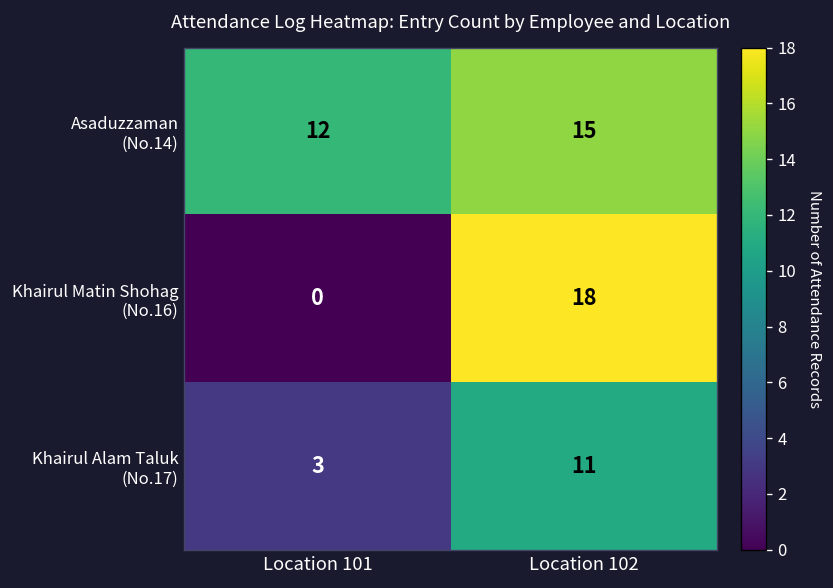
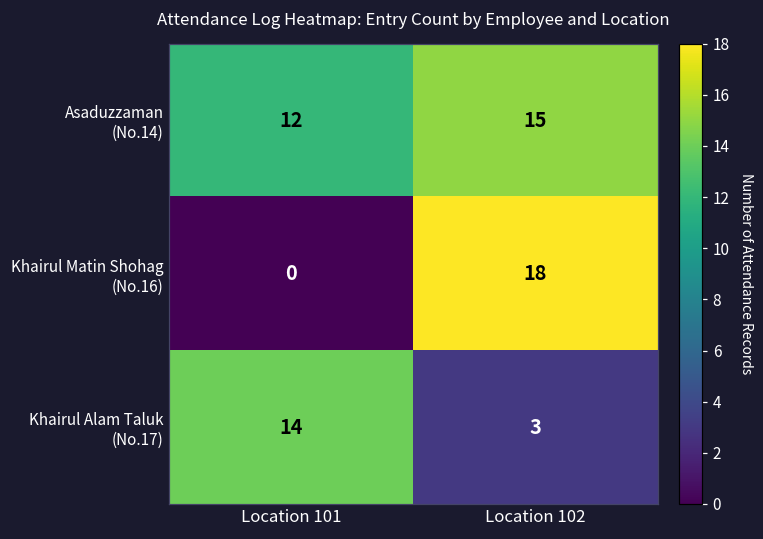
  {
    "Asaduzzaman (No.14)": {
      "Location 101": 12,
      "Location 102": 15
    },
    "Khairul Matin Shohag (No.16)": {
      "Location 101": 0,
      "Location 102": 18
    },
    "Khairul Alam Taluk (No.17)": {
-     "Location 101": 3,
-     "Location 102": 11
+     "Location 101": 14,
+     "Location 102": 3
    }
  }
